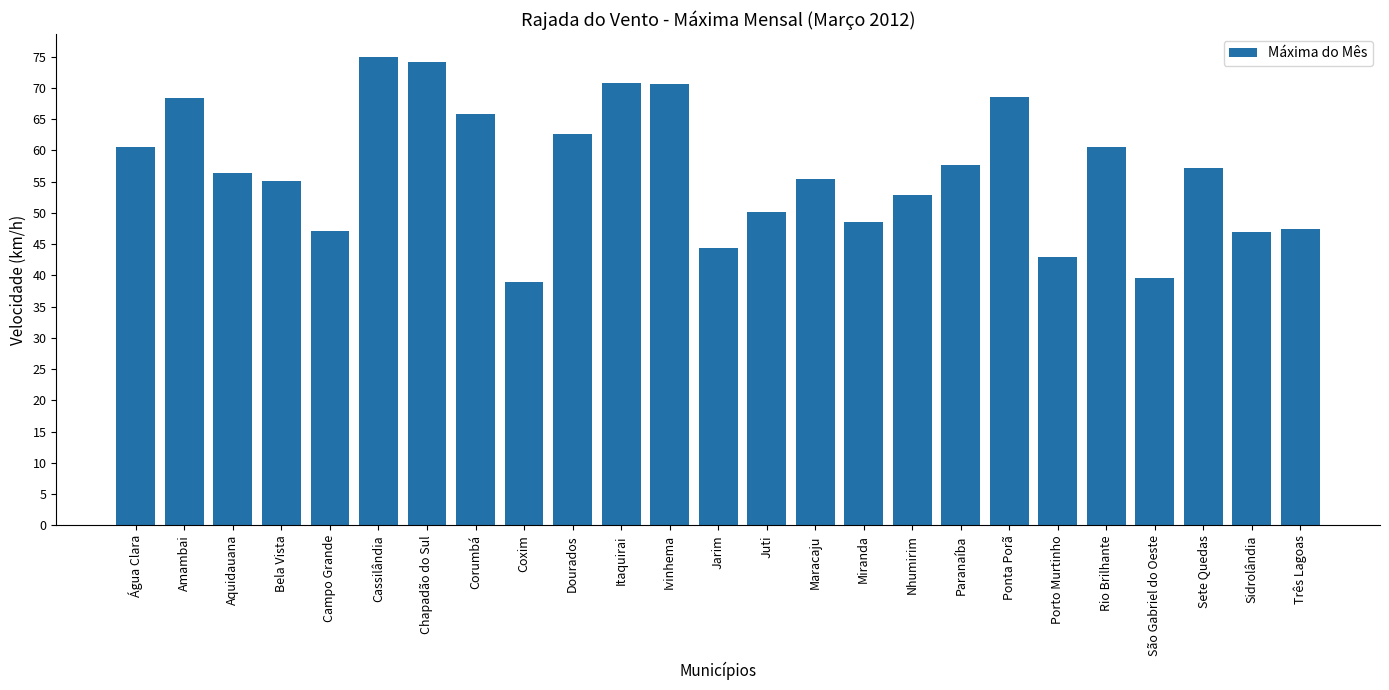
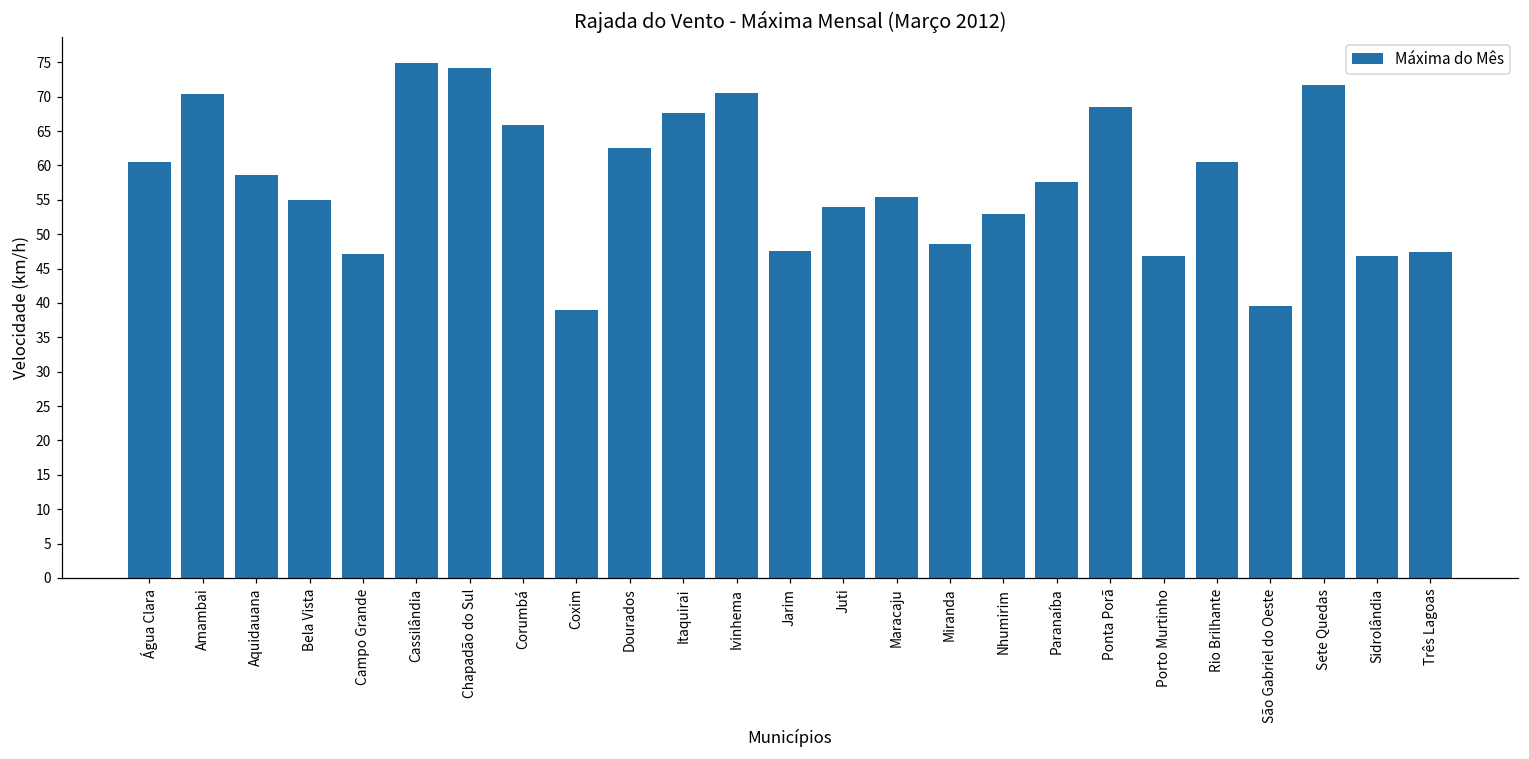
  {
    "Água Clara": 60,
-   "Amambai": 68,
-   "Aquidauana": 56,
+   "Amambai": 70,
+   "Aquidauana": 59,
    "Bela Vista": 55,
    "Campo Grande": 47,
    "Cassilândia": 75,
    "Chapadão do Sul": 74,
    "Corumbá": 66,
    "Coxim": 39,
    "Dourados": 63,
-   "Itaquirai": 71,
+   "Itaquirai": 68,
    "Ivinhema": 71,
-   "Jarim": 44,
-   "Juti": 50,
+   "Jarim": 48,
+   "Juti": 54,
    "Maracaju": 55,
    "Miranda": 49,
    "Nhumirim": 53,
    "Paranaíba": 58,
    "Ponta Porã": 69,
-   "Porto Murtinho": 43,
+   "Porto Murtinho": 47,
    "Rio Brilhante": 60,
    "São Gabriel do Oeste": 40,
-   "Sete Quedas": 57,
+   "Sete Quedas": 72,
    "Sidrolândia": 47,
    "Três Lagoas": 47
  }
